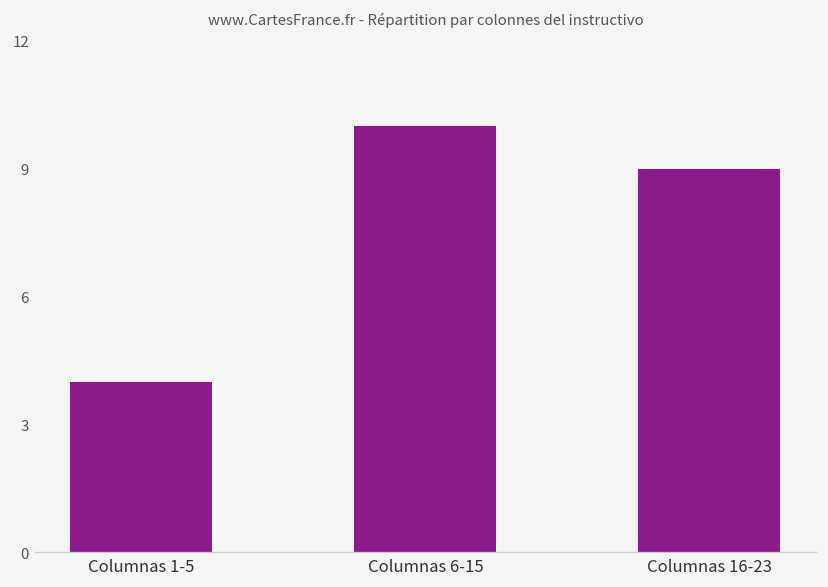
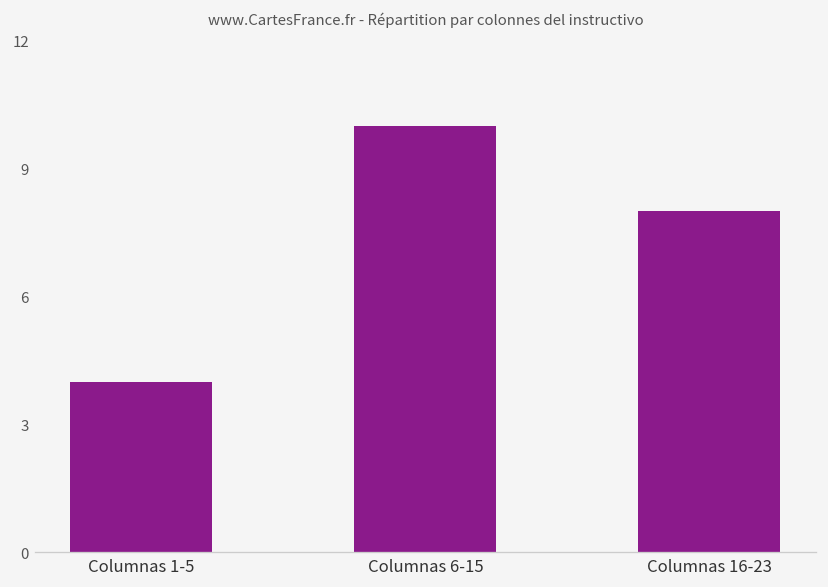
  {
    "Columnas 1-5": 4,
    "Columnas 6-15": 10,
-   "Columnas 16-23": 9
+   "Columnas 16-23": 8
  }
